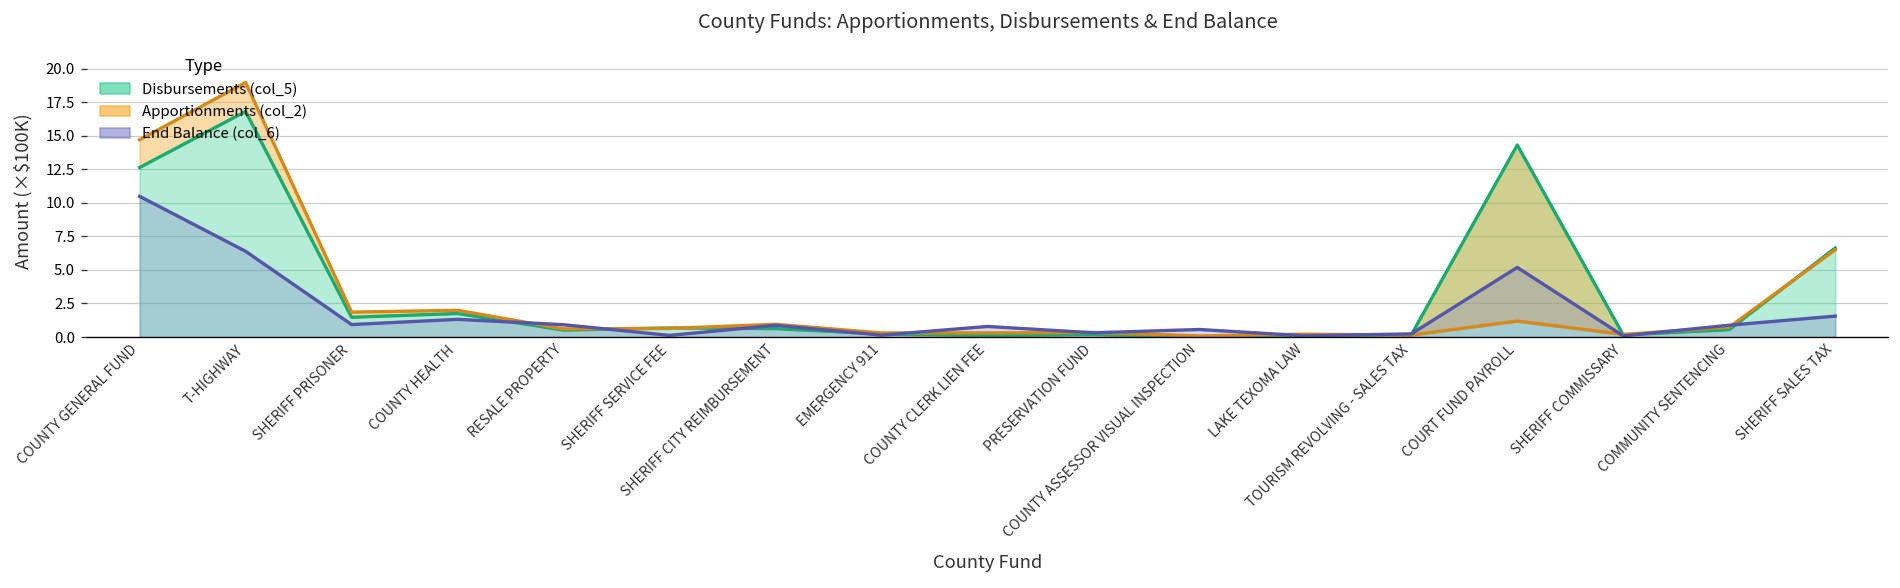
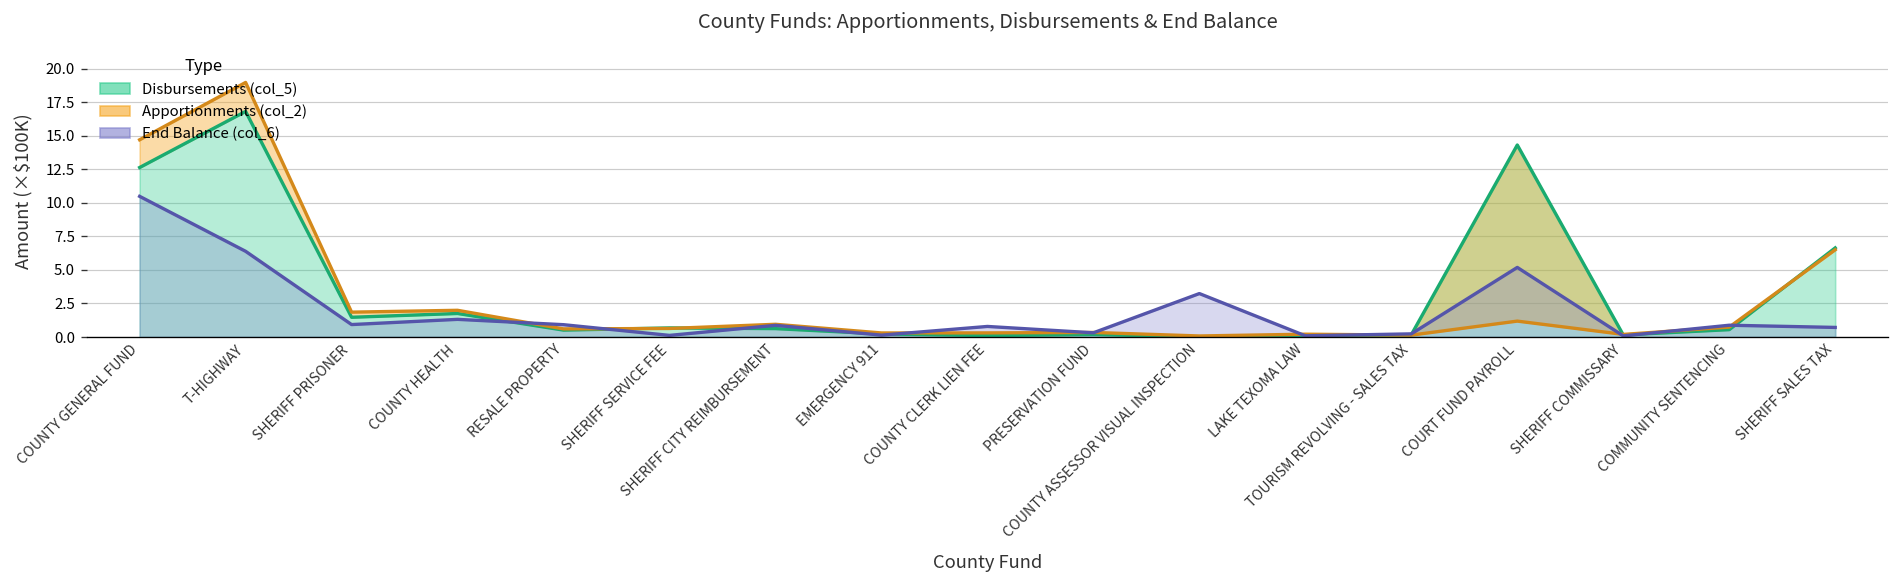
  {
    "Disbursements (col_5)": {
      "COUNTY GENERAL FUND": 12.6,
      "T-HIGHWAY": 16.8,
      "SHERIFF PRISONER": 1.5,
      "COUNTY HEALTH": 1.8,
      "SHERIFF CITY REIMBURSEMENT": 0.6
    },
    "End Balance (col_6)": {
      "COUNTY GENERAL FUND": 10.5,
      "T-HIGHWAY": 6.4,
      "SHERIFF PRISONER": 0.9,
      "COUNTY HEALTH": 1.3,
      "RESALE PROPERTY": 0.9,
      "SHERIFF SERVICE FEE": 0.1,
      "COUNTY CLERK LIEN FEE": 0.8,
-     "COUNTY ASSESSOR VISUAL INSPECTION": 0.6,
+     "COUNTY ASSESSOR VISUAL INSPECTION": 3.2,
      "COURT FUND PAYROLL": 5.2,
-     "SHERIFF SALES TAX": 1.6
+     "SHERIFF SALES TAX": 0.7
    }
  }
